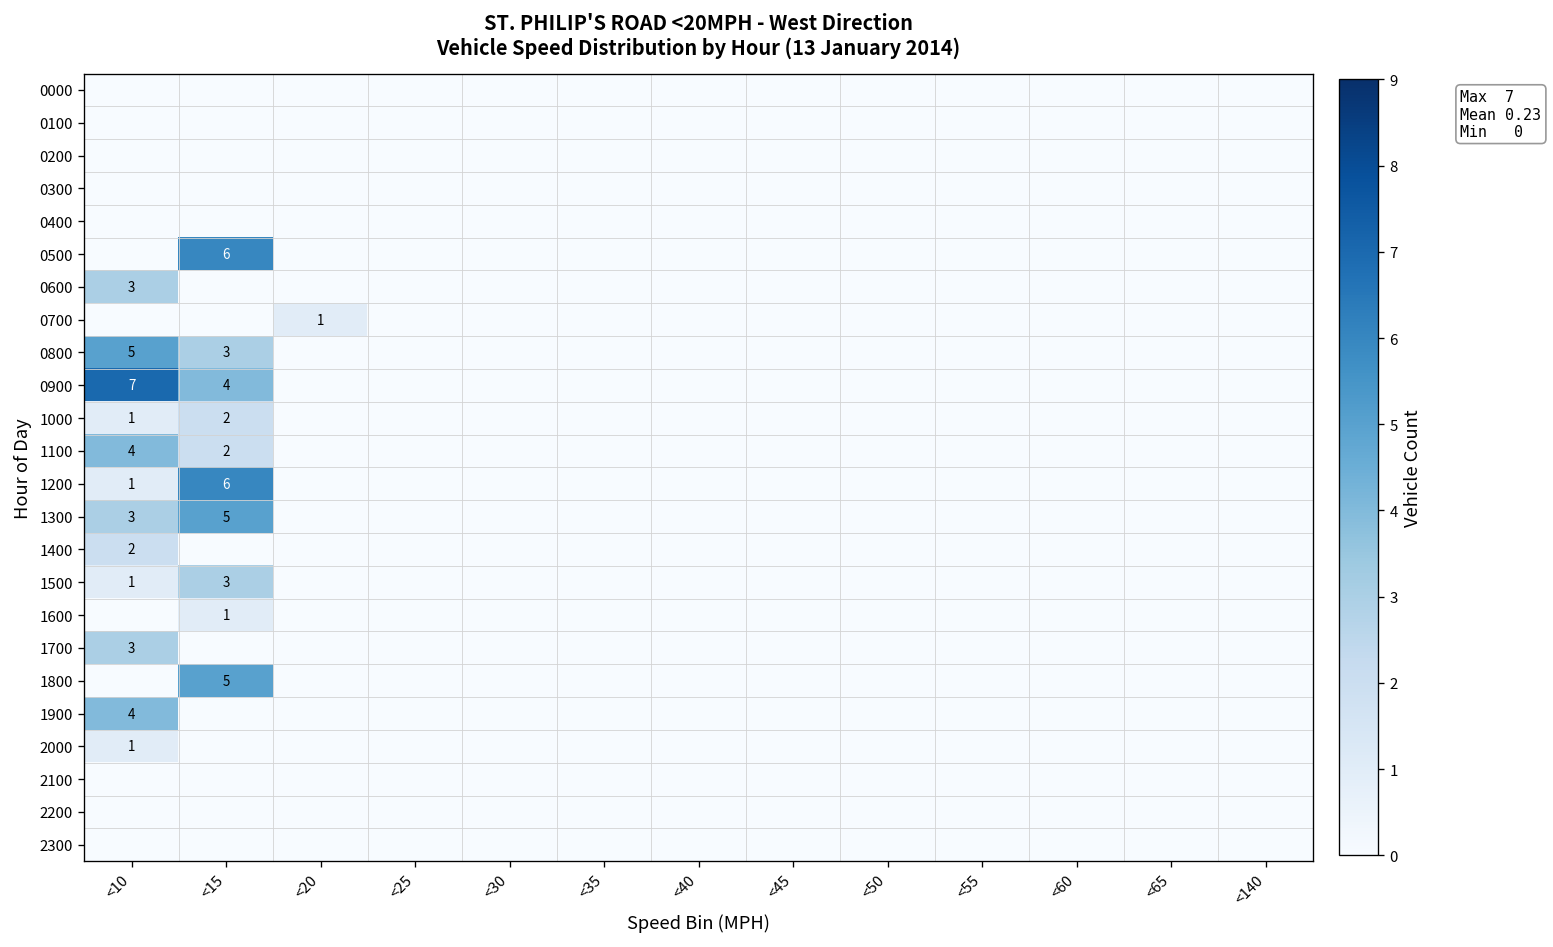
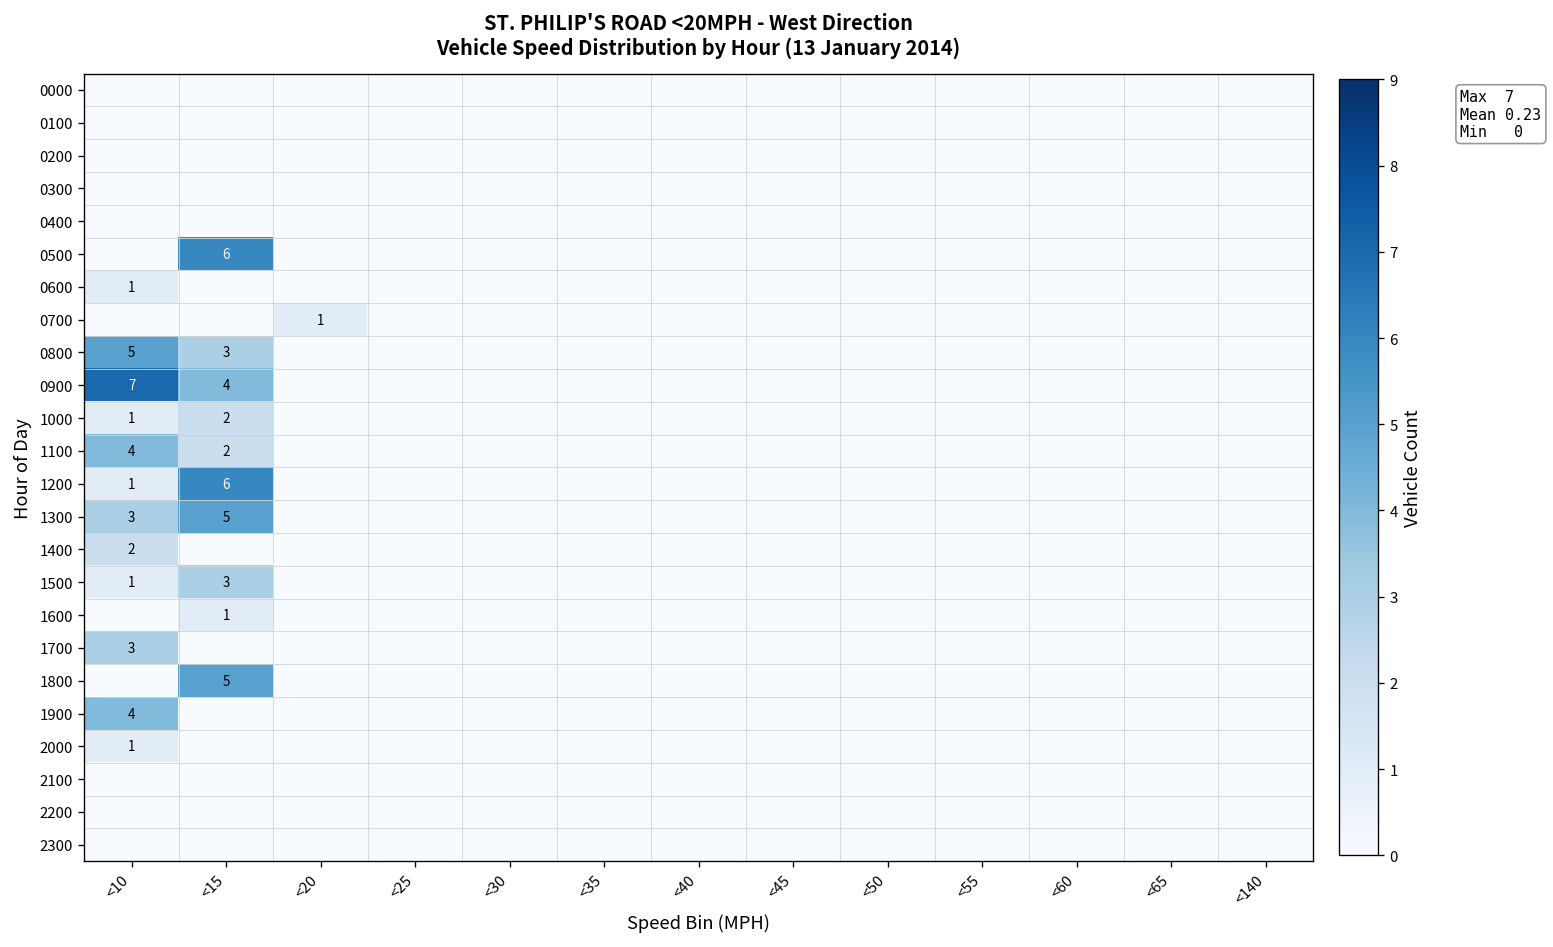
  {
    "0500": {
      "<15": 6
    },
    "0600": {
-     "<10": 3
+     "<10": 1
    },
    "0700": {
      "<20": 1
    },
    "0800": {
      "<10": 5,
      "<15": 3
    },
    "0900": {
      "<10": 7,
      "<15": 4
    },
    "1000": {
      "<10": 1,
      "<15": 2
    },
    "1100": {
      "<10": 4,
      "<15": 2
    },
    "1200": {
      "<10": 1,
      "<15": 6
    },
    "1300": {
      "<10": 3,
      "<15": 5
    },
    "1400": {
      "<10": 2
    },
    "1500": {
      "<10": 1,
      "<15": 3
    },
    "1600": {
      "<15": 1
    },
    "1700": {
      "<10": 3
    },
    "1800": {
      "<15": 5
    },
    "1900": {
      "<10": 4
    },
    "2000": {
      "<10": 1
    }
  }
